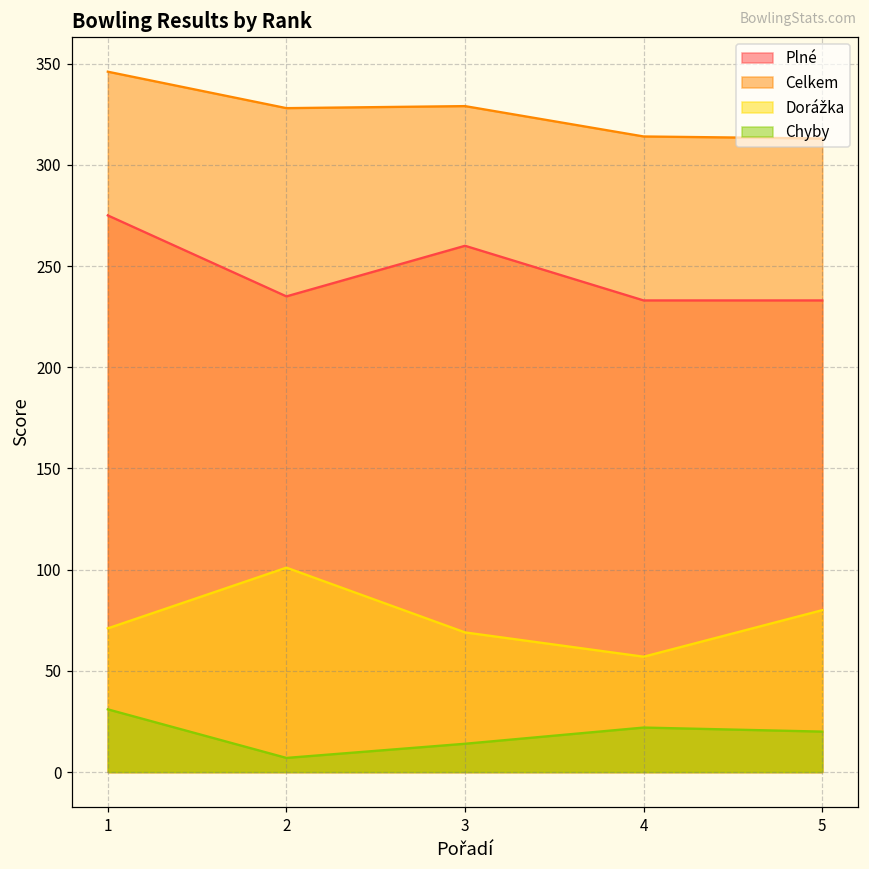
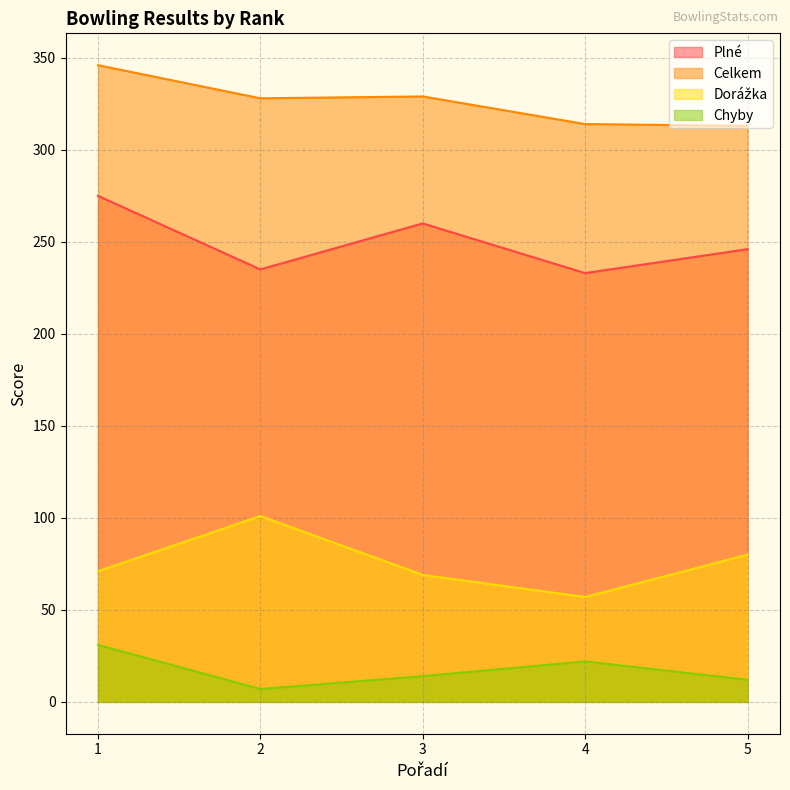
  {
    "Plné": {
      "1": 275,
      "2": 235,
      "3": 260,
      "4": 233,
-     "5": 233
+     "5": 246
    },
    "Celkem": {
      "1": 346,
      "2": 328,
      "3": 329,
      "4": 314
    },
    "Dorážka": {
      "1": 71,
      "2": 101,
      "3": 69,
      "4": 57,
      "5": 80
    },
    "Chyby": {
      "1": 31,
      "2": 7,
      "3": 14,
      "4": 22,
-     "5": 20
+     "5": 12
    }
  }
